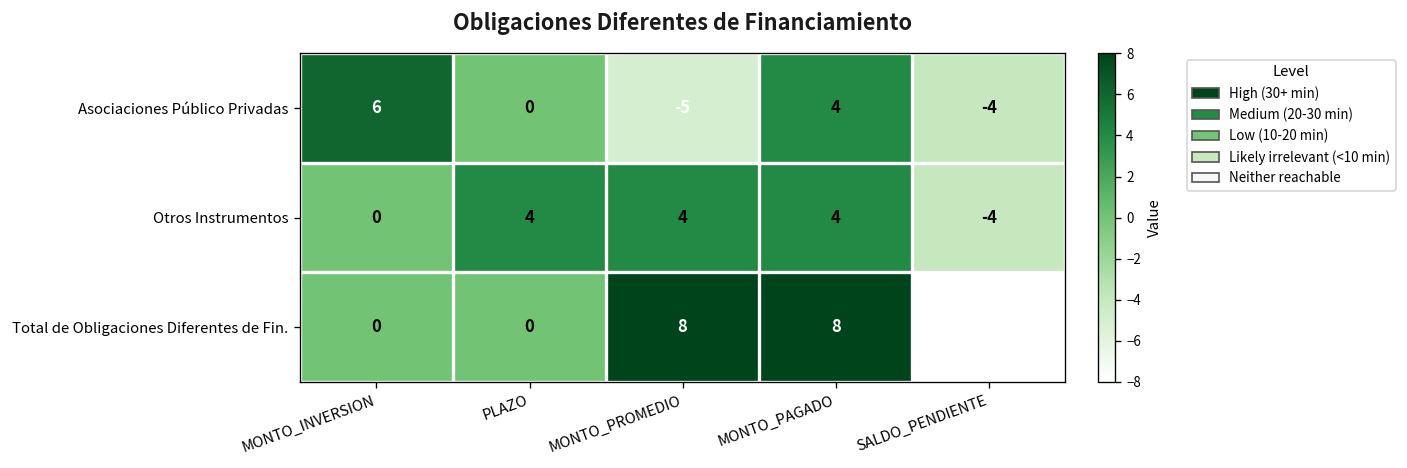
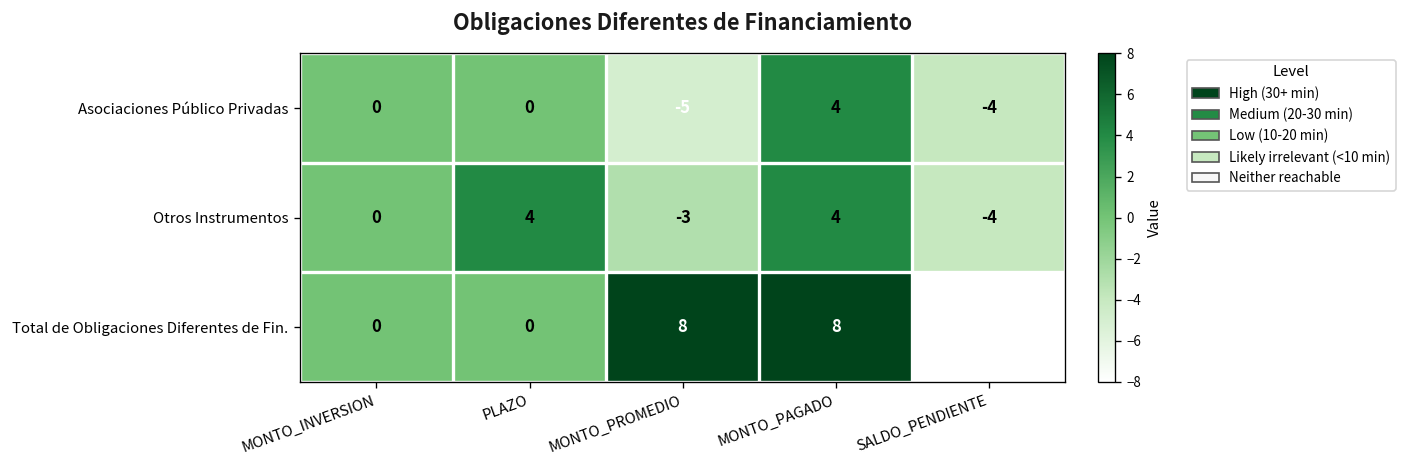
  {
    "Asociaciones Público Privadas": {
-     "MONTO_INVERSION": 6,
+     "MONTO_INVERSION": 0,
      "PLAZO": 0,
      "MONTO_PROMEDIO": -5,
      "MONTO_PAGADO": 4,
      "SALDO_PENDIENTE": -4
    },
    "Otros Instrumentos": {
      "MONTO_INVERSION": 0,
      "PLAZO": 4,
-     "MONTO_PROMEDIO": 4,
+     "MONTO_PROMEDIO": -3,
      "MONTO_PAGADO": 4,
      "SALDO_PENDIENTE": -4
    },
    "Total de Obligaciones Diferentes de Fin.": {
      "MONTO_INVERSION": 0,
      "PLAZO": 0,
      "MONTO_PROMEDIO": 8,
      "MONTO_PAGADO": 8
    }
  }
